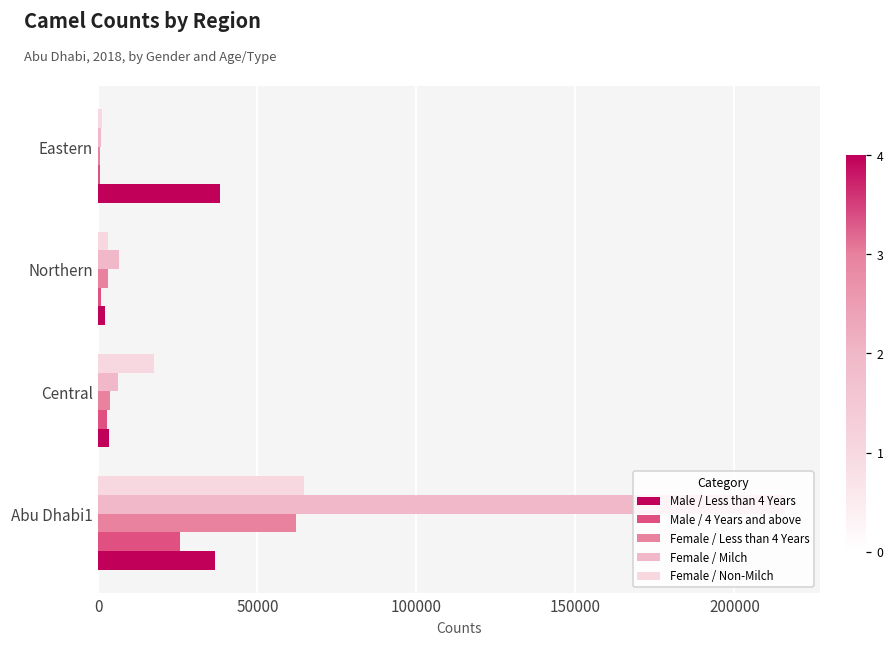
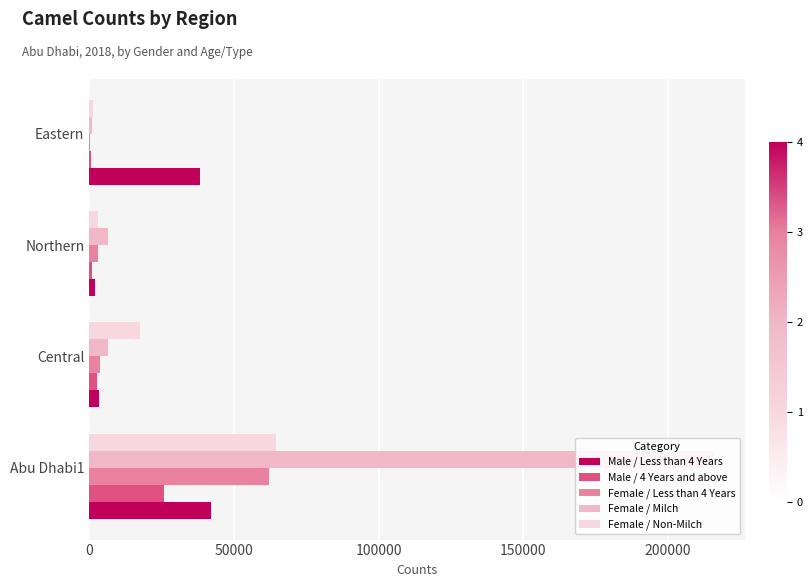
  {
    "Male / Less than 4 Years": {
      "Eastern": 38000,
      "Northern": 2000,
      "Central": 3000,
-     "Abu Dhabi1": 37000
+     "Abu Dhabi1": 42000
    }
  }
